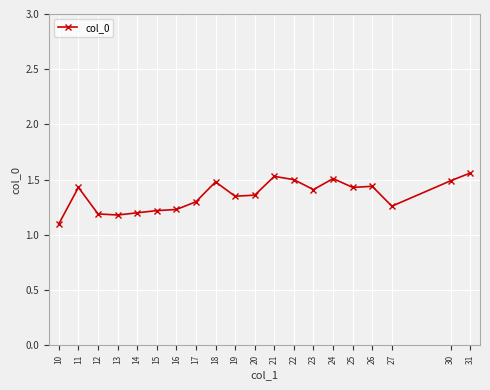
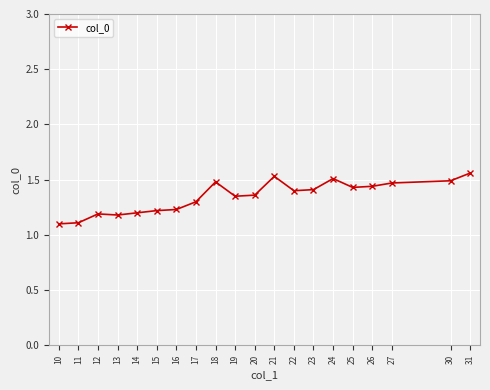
  {
    "10": 1.10,
-   "11": 1.43,
+   "11": 1.11,
    "12": 1.19,
    "13": 1.18,
    "14": 1.20,
    "15": 1.22,
    "16": 1.23,
    "17": 1.30,
    "18": 1.48,
    "19": 1.35,
    "20": 1.36,
    "21": 1.53,
-   "22": 1.5,
+   "22": 1.4,
    "23": 1.41,
    "24": 1.51,
    "25": 1.43,
    "26": 1.44,
-   "27": 1.26,
+   "27": 1.47,
    "30": 1.49,
    "31": 1.56
  }
